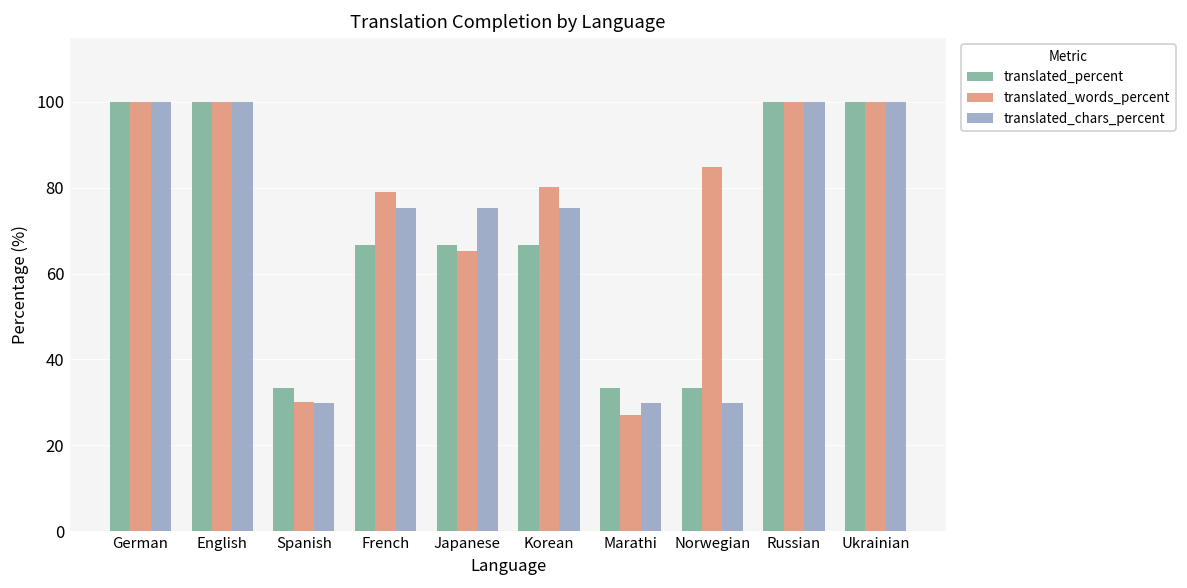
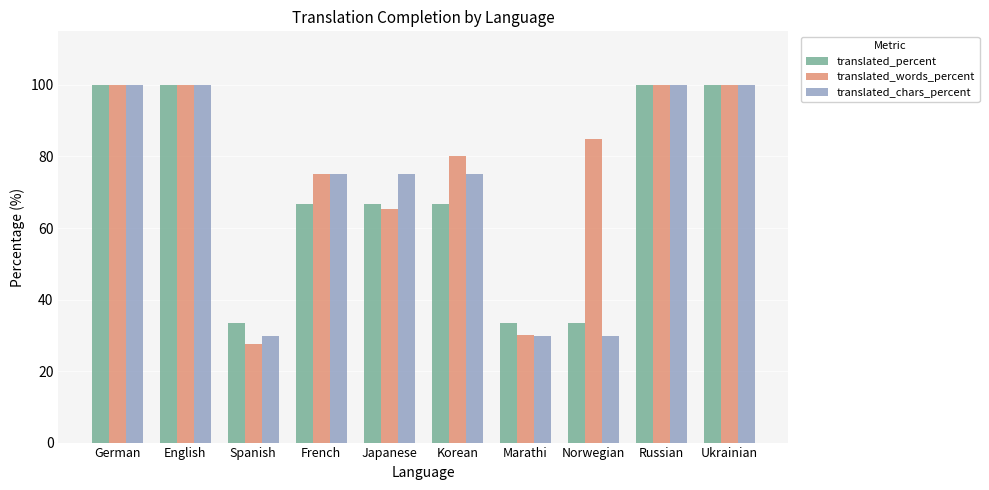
  {
    "translated_words_percent": {
      "German": 100,
      "English": 100,
-     "Spanish": 30,
-     "French": 79,
+     "Spanish": 28,
+     "French": 75,
      "Japanese": 65,
      "Korean": 80,
-     "Marathi": 27,
+     "Marathi": 30,
      "Norwegian": 85,
      "Russian": 100,
      "Ukrainian": 100
    }
  }
